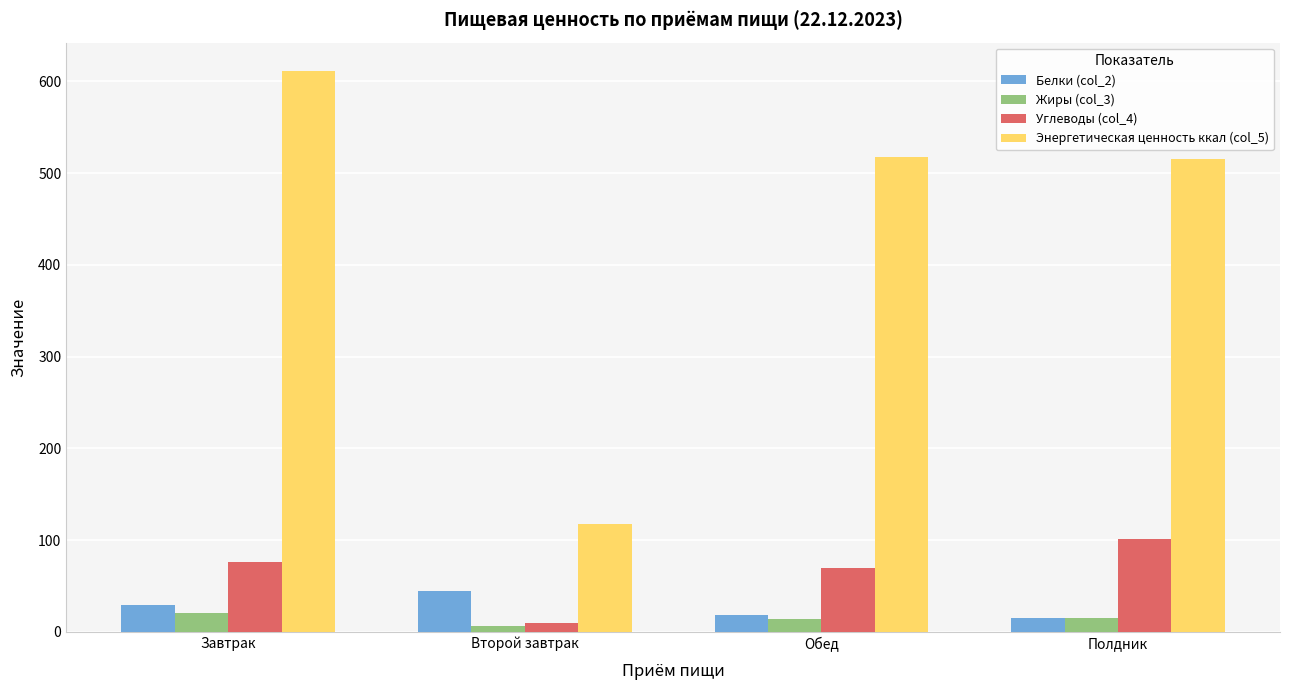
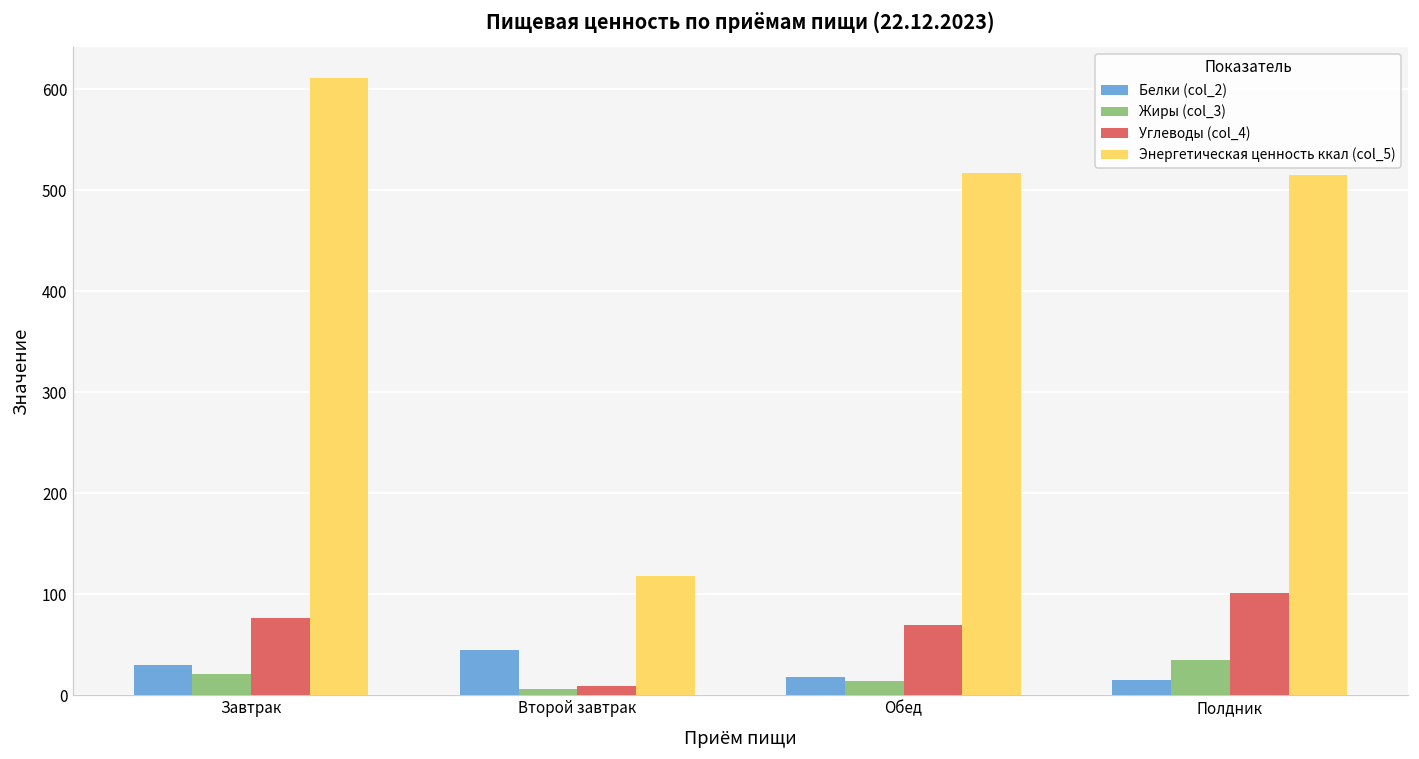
  {
    "Белки (col_2)": {
      "Завтрак": 30,
      "Второй завтрак": 50,
      "Обед": 20,
      "Полдник": 20
    },
    "Жиры (col_3)": {
      "Завтрак": 20,
      "Второй завтрак": 10,
      "Обед": 10,
-     "Полдник": 20
+     "Полдник": 30
    },
    "Углеводы (col_4)": {
      "Завтрак": 80,
      "Второй завтрак": 10,
      "Обед": 70,
      "Полдник": 100
    },
    "Энергетическая ценность ккал (col_5)": {
      "Завтрак": 610,
      "Второй завтрак": 120,
      "Обед": 520,
      "Полдник": 520
    }
  }
